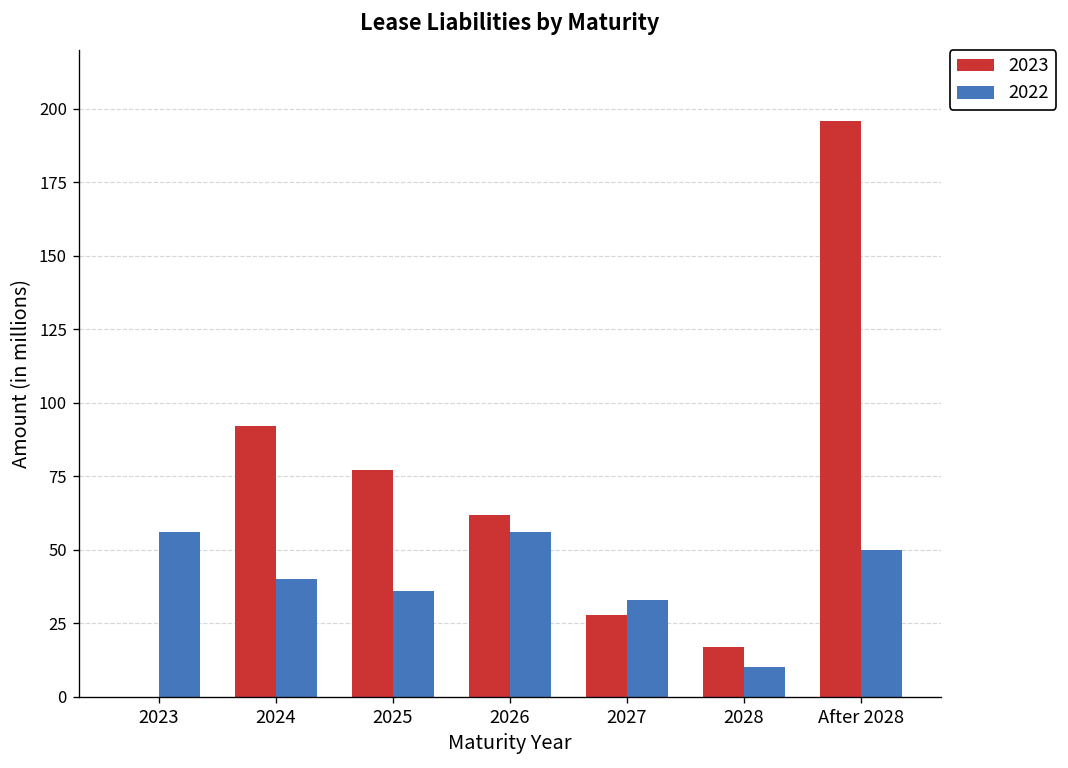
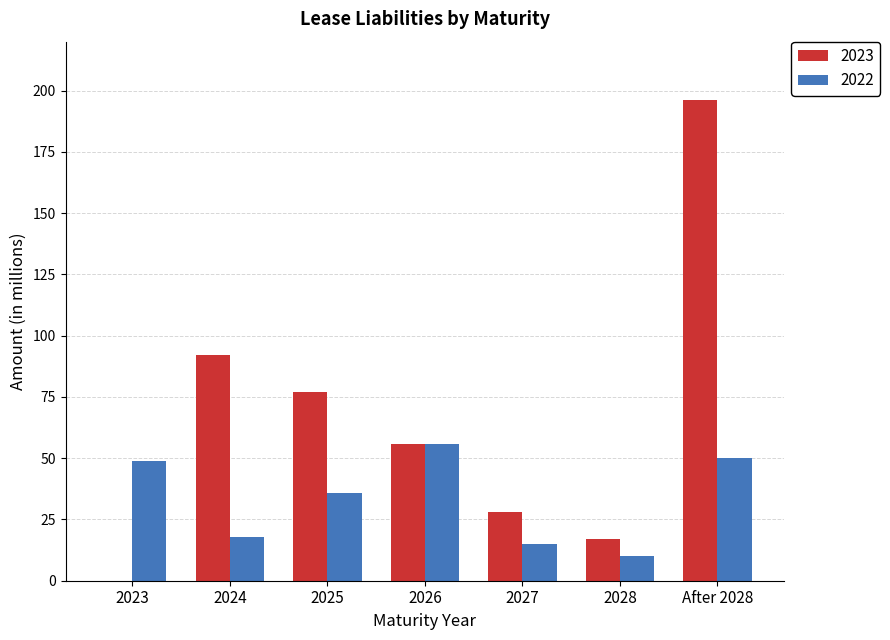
  {
    "2023": {
      "2023": 0,
      "2024": 92,
      "2025": 77,
-     "2026": 62,
+     "2026": 56,
      "2027": 28,
      "2028": 17,
      "After 2028": 196
    },
    "2022": {
-     "2023": 56,
-     "2024": 40,
+     "2023": 49,
+     "2024": 18,
      "2025": 36,
      "2026": 56,
-     "2027": 33,
+     "2027": 15,
      "2028": 10,
      "After 2028": 50
    }
  }
